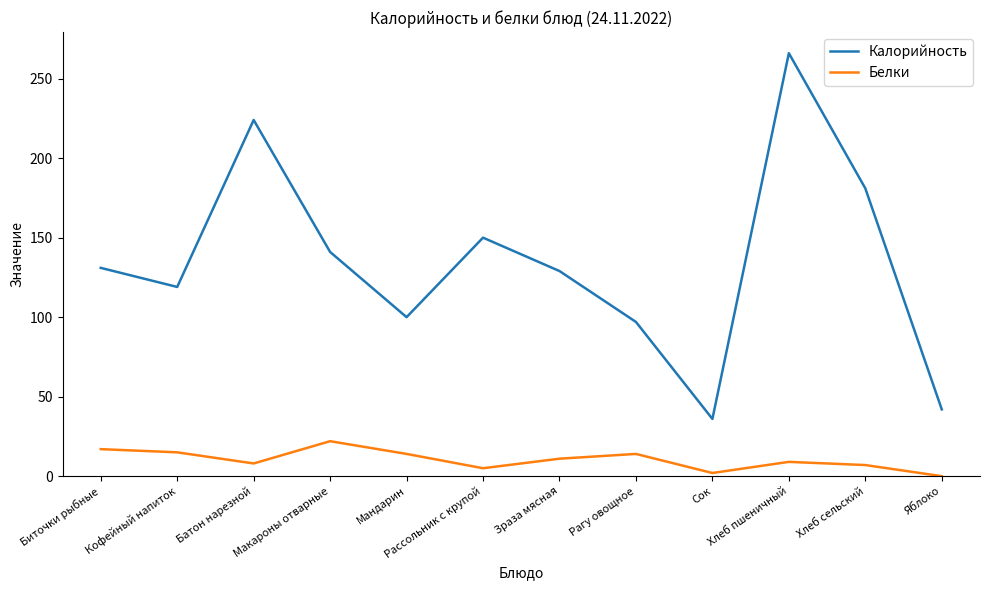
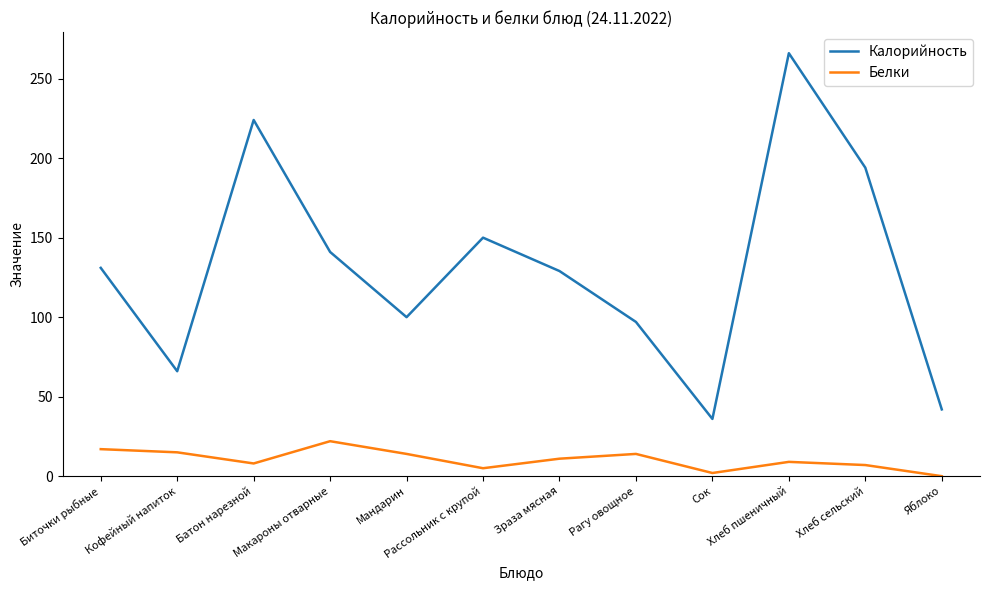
  {
    "Калорийность": {
      "Биточки рыбные": 131,
-     "Кофейный напиток": 119,
+     "Кофейный напиток": 66,
      "Батон нарезной": 224,
      "Макароны отварные": 141,
      "Мандарин": 100,
      "Рассольник с крупой": 150,
      "Зраза мясная": 129,
      "Рагу овощное": 97,
      "Сок": 36,
      "Хлеб пшеничный": 266,
-     "Хлеб сельский": 181,
+     "Хлеб сельский": 194,
      "Яблоко": 42
    },
    "Белки": {
      "Биточки рыбные": 17,
      "Кофейный напиток": 15,
      "Батон нарезной": 8,
      "Макароны отварные": 22,
      "Мандарин": 14,
      "Рассольник с крупой": 5,
      "Зраза мясная": 11,
      "Рагу овощное": 14,
      "Сок": 2,
      "Хлеб пшеничный": 9,
      "Хлеб сельский": 7,
      "Яблоко": 0
    }
  }
